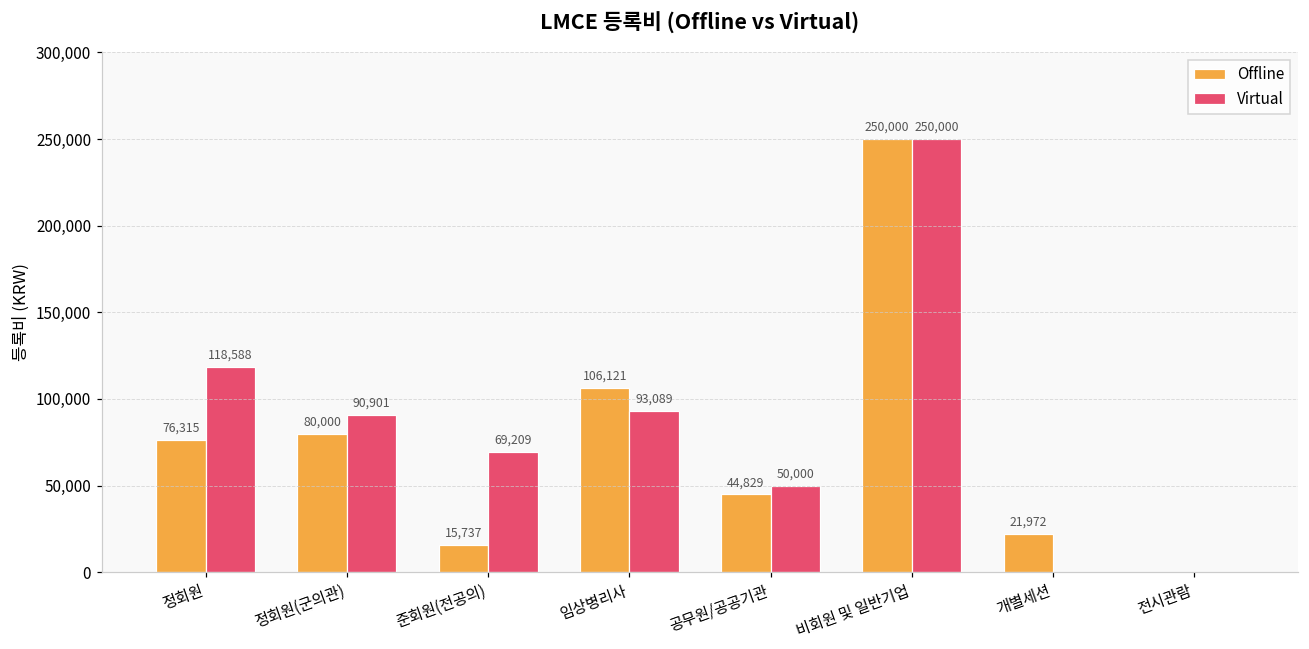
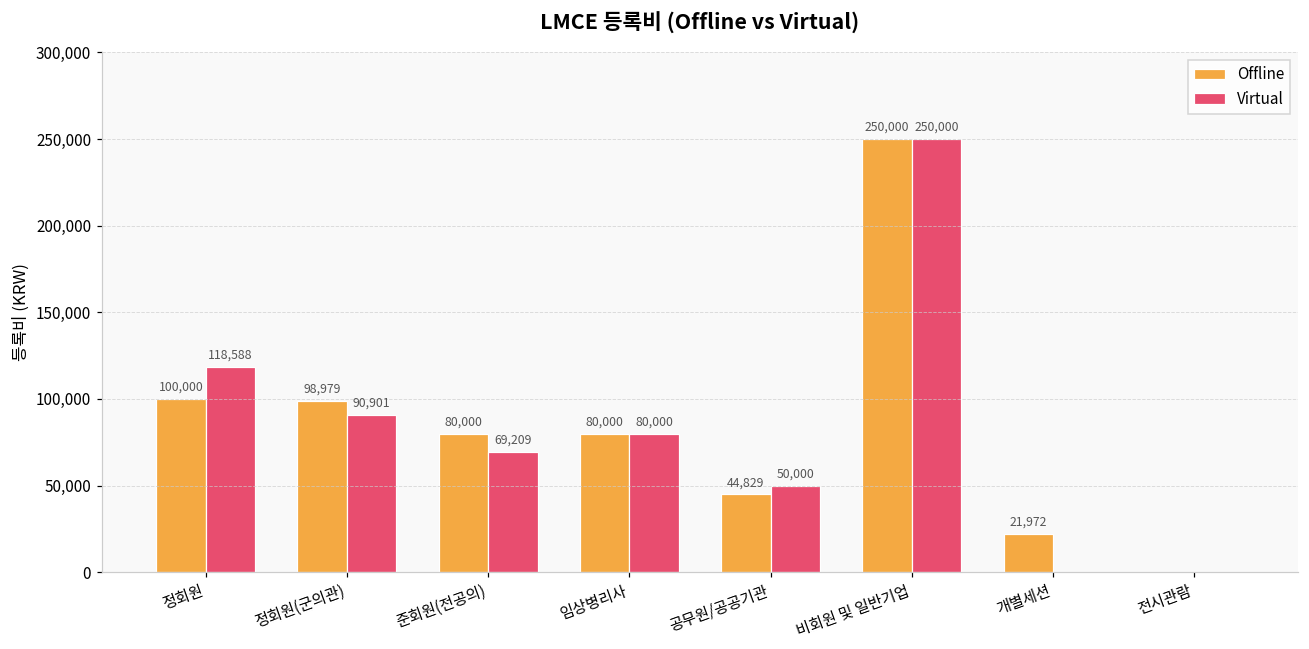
  {
    "Offline": {
-     "정회원": "76,315",
-     "정회원(군의관)": "80,000",
-     "준회원(전공의)": "15,737",
-     "임상병리사": "106,121",
+     "정회원": "100,000",
+     "정회원(군의관)": "98,979",
+     "준회원(전공의)": "80,000",
+     "임상병리사": "80,000",
      "공무원/공공기관": "44,829",
      "비회원 및 일반기업": "250,000",
      "개별세션": "21,972"
    },
    "Virtual": {
      "정회원": "118,588",
      "정회원(군의관)": "90,901",
      "준회원(전공의)": "69,209",
-     "임상병리사": "93,089",
+     "임상병리사": "80,000",
      "공무원/공공기관": "50,000",
      "비회원 및 일반기업": "250,000"
    }
  }
